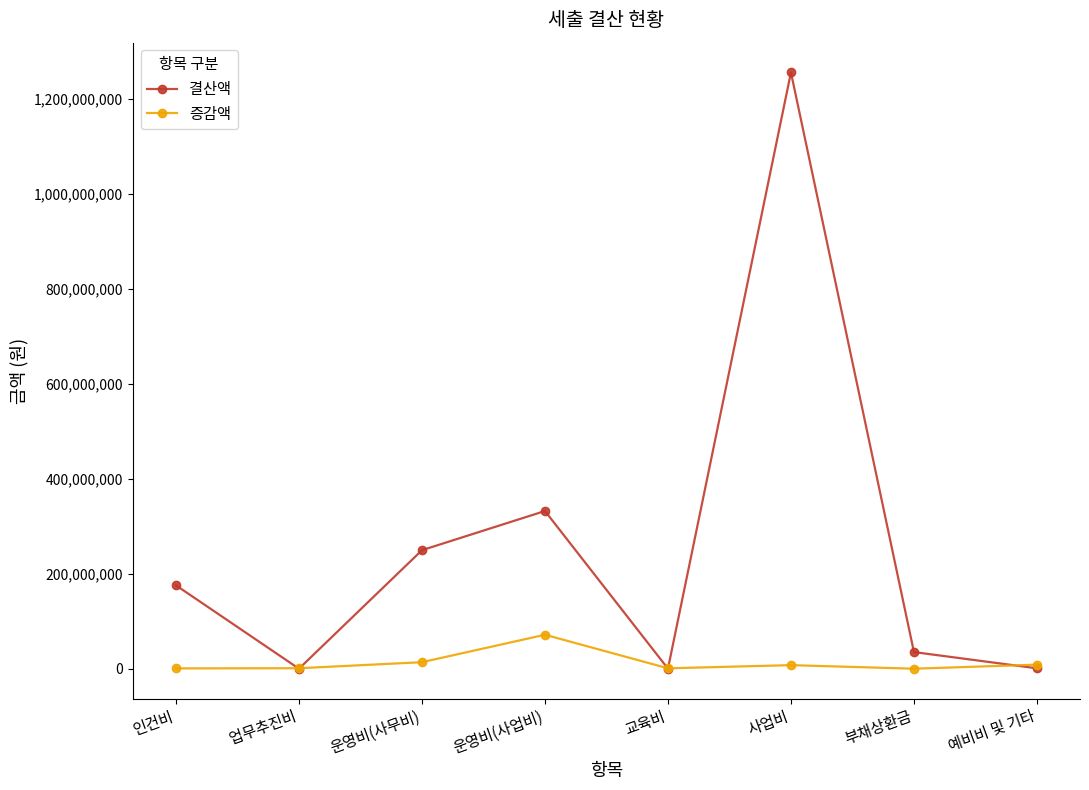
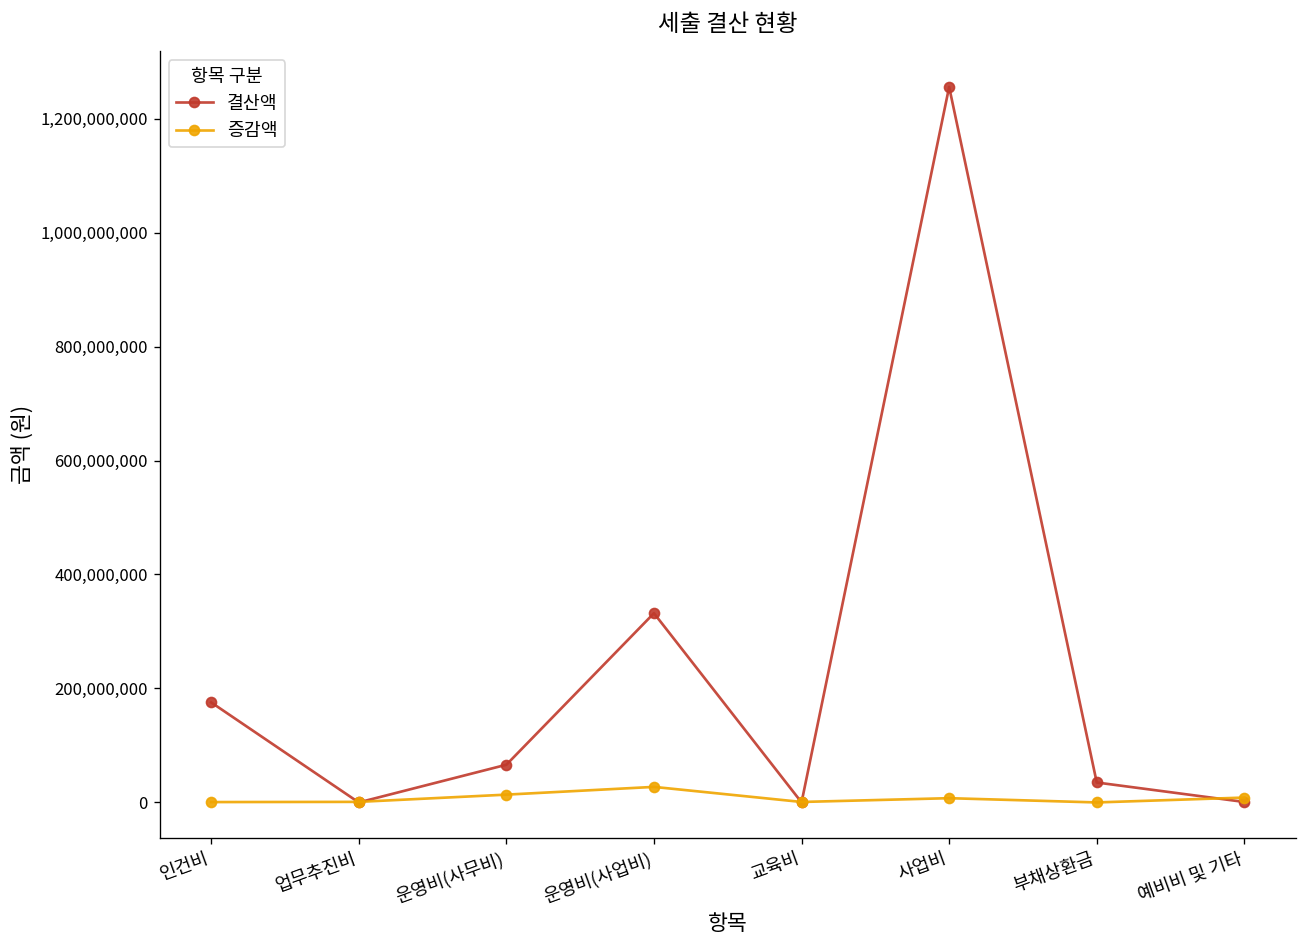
  {
    "결산액": {
      "인건비": "180,000,000",
-     "운영비(사무비)": "250,000,000",
+     "운영비(사무비)": "70,000,000",
      "운영비(사업비)": "330,000,000",
      "사업비": "1,260,000,000",
      "부채상환금": "40,000,000",
      "예비비 및 기타": "0"
    },
    "증감액": {
      "인건비": "0",
      "운영비(사무비)": "10,000,000",
-     "운영비(사업비)": "70,000,000",
+     "운영비(사업비)": "30,000,000",
      "사업비": "10,000,000",
      "부채상환금": "0",
      "예비비 및 기타": "10,000,000"
    }
  }
